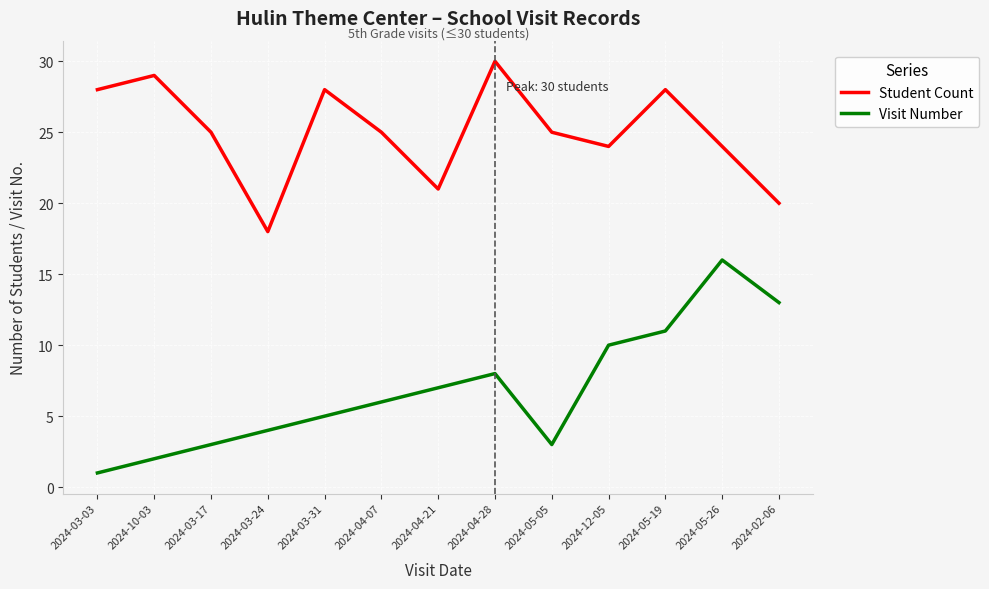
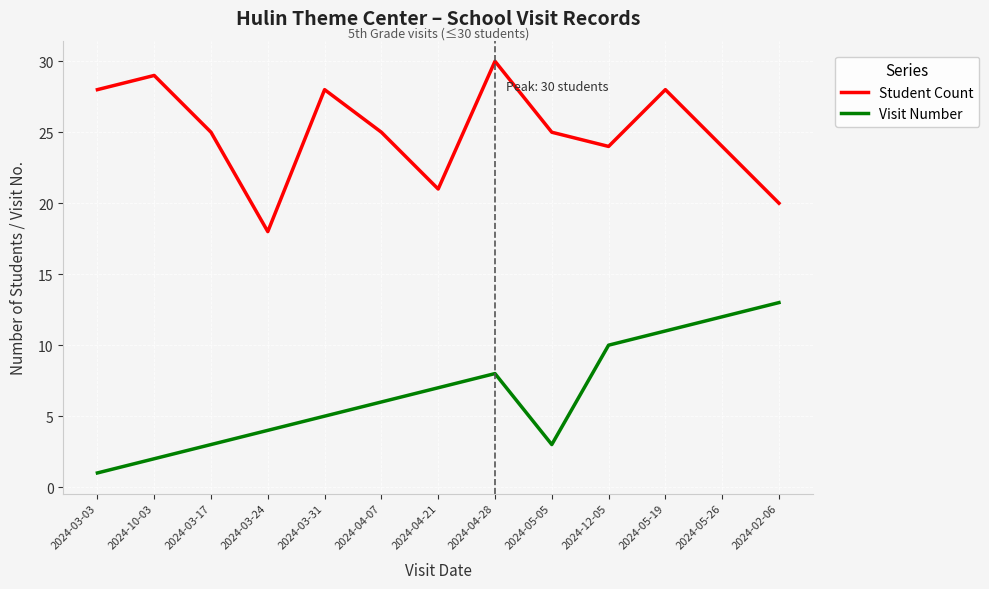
  {
    "Student Count": {
      "2024-04-28": 30
    },
    "Visit Number": {
      "2024-03-03": 1,
      "2024-10-03": 2,
      "2024-03-17": 3,
      "2024-03-24": 4,
      "2024-03-31": 5,
      "2024-04-07": 6,
      "2024-04-21": 7,
      "2024-04-28": 8,
      "2024-05-05": 3,
      "2024-12-05": 10,
      "2024-05-19": 11,
-     "2024-05-26": 16,
+     "2024-05-26": 12,
      "2024-02-06": 13
    }
  }
